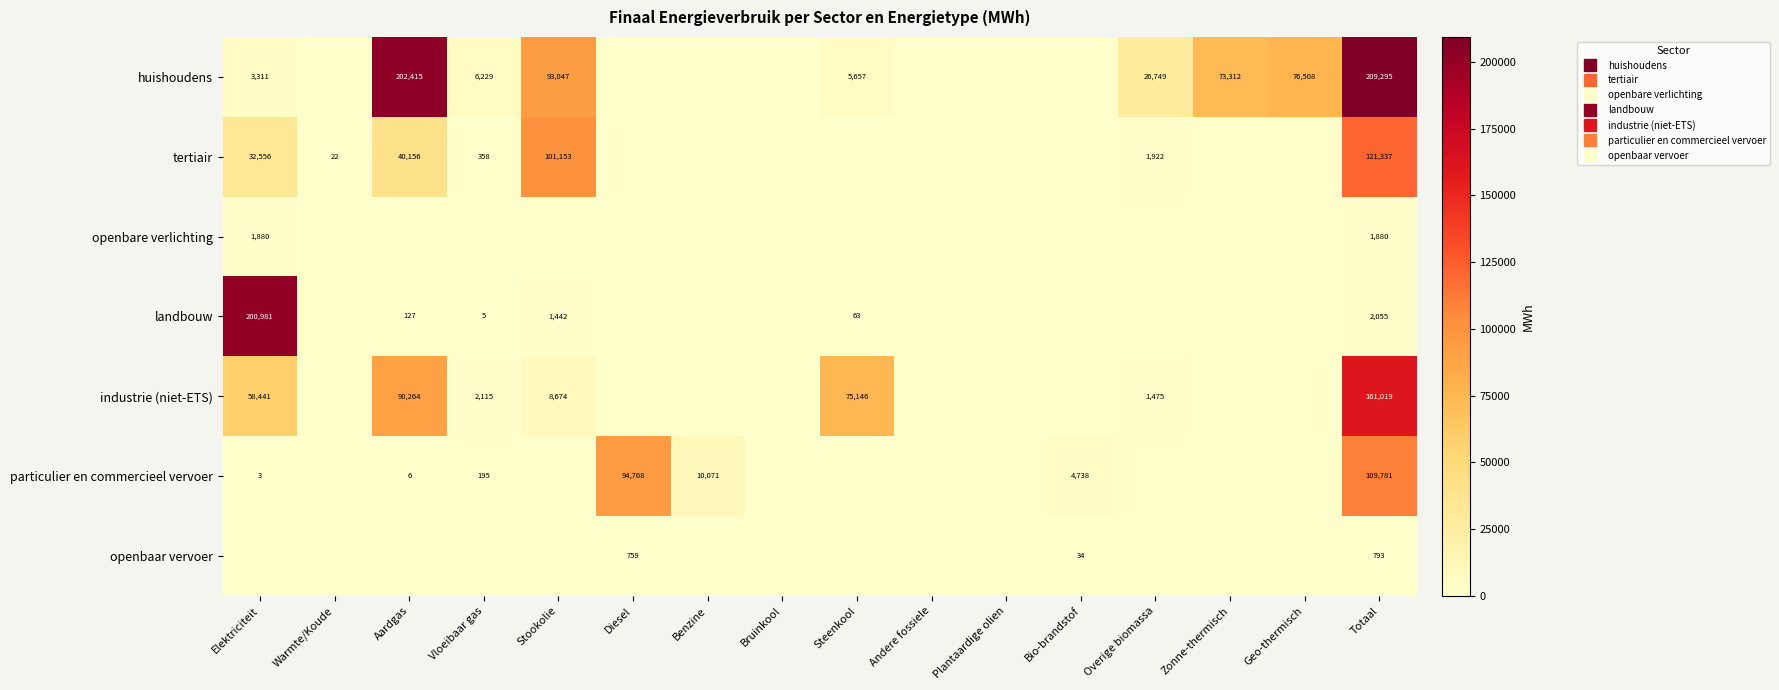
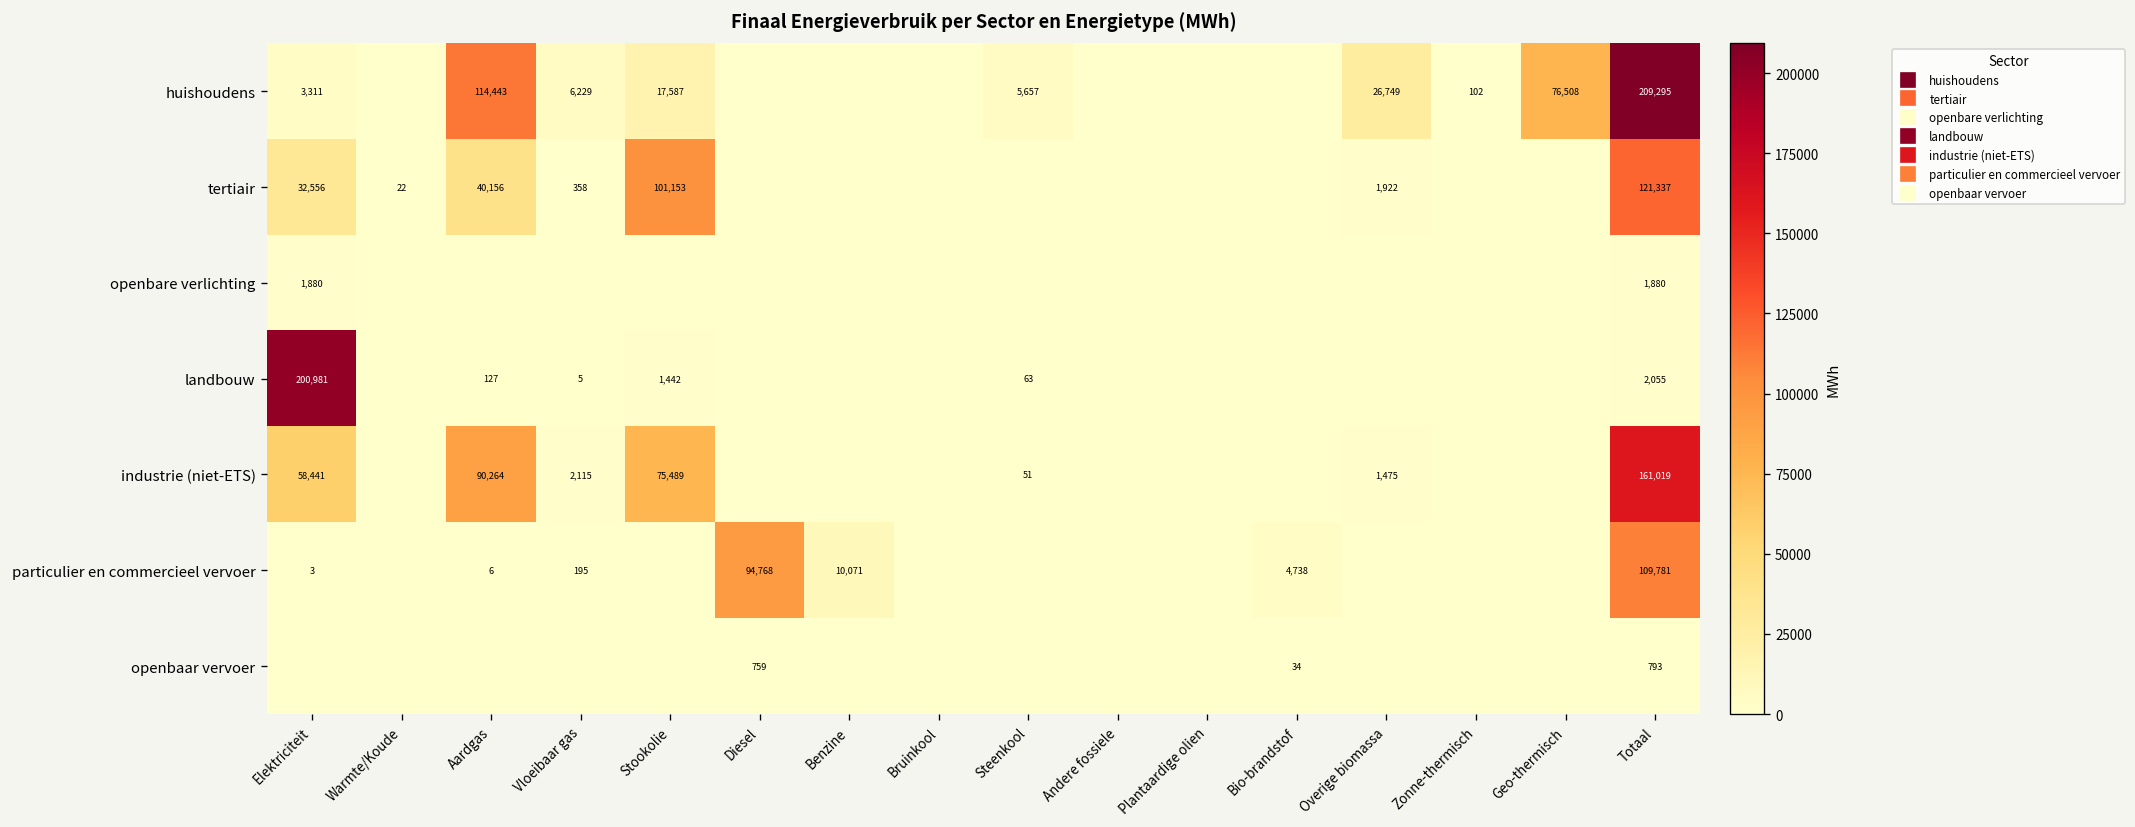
  {
    "huishoudens": {
      "Elektriciteit": "3,311",
-     "Aardgas": "202,415",
+     "Aardgas": "114,443",
      "Vloeibaar gas": "6,229",
-     "Stookolie": "93,047",
+     "Stookolie": "17,587",
      "Steenkool": "5,657",
      "Overige biomassa": "26,749",
-     "Zonne-thermisch": "73,312",
+     "Zonne-thermisch": "102",
      "Geo-thermisch": "76,508",
      "Totaal": "209,295"
    },
    "tertiair": {
      "Elektriciteit": "32,556",
      "Warmte/Koude": "22",
      "Aardgas": "40,156",
      "Vloeibaar gas": "358",
      "Stookolie": "101,153",
      "Overige biomassa": "1,922",
      "Totaal": "121,337"
    },
    "openbare verlichting": {
      "Elektriciteit": "1,880",
      "Totaal": "1,880"
    },
    "landbouw": {
      "Elektriciteit": "200,981",
      "Aardgas": "127",
      "Vloeibaar gas": "5",
      "Stookolie": "1,442",
      "Steenkool": "63",
      "Totaal": "2,055"
    },
    "industrie (niet-ETS)": {
      "Elektriciteit": "58,441",
      "Aardgas": "90,264",
      "Vloeibaar gas": "2,115",
-     "Stookolie": "8,674",
-     "Steenkool": "75,146",
+     "Stookolie": "75,489",
+     "Steenkool": "51",
      "Overige biomassa": "1,475",
      "Totaal": "161,019"
    },
    "particulier en commercieel vervoer": {
      "Elektriciteit": "3",
      "Aardgas": "6",
      "Vloeibaar gas": "195",
      "Diesel": "94,768",
      "Benzine": "10,071",
      "Bio-brandstof": "4,738",
      "Totaal": "109,781"
    },
    "openbaar vervoer": {
      "Diesel": "759",
      "Bio-brandstof": "34",
      "Totaal": "793"
    }
  }
